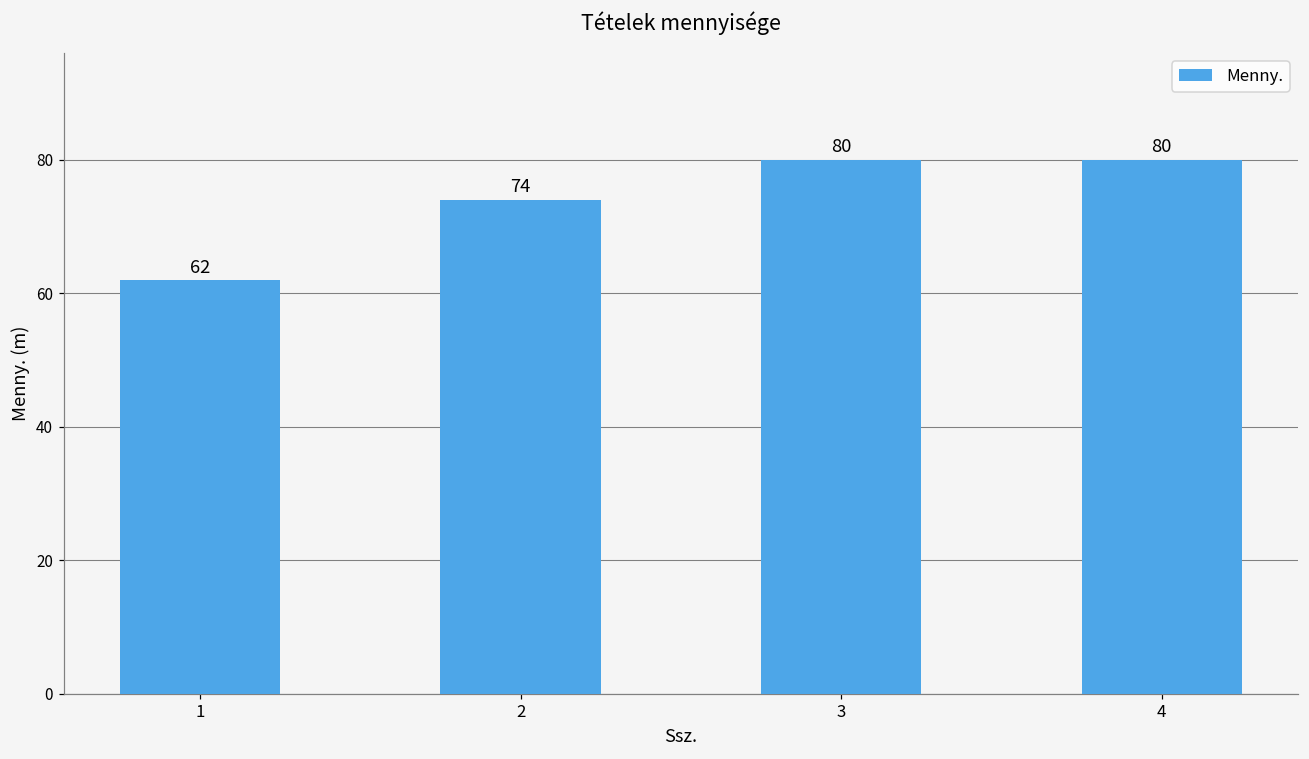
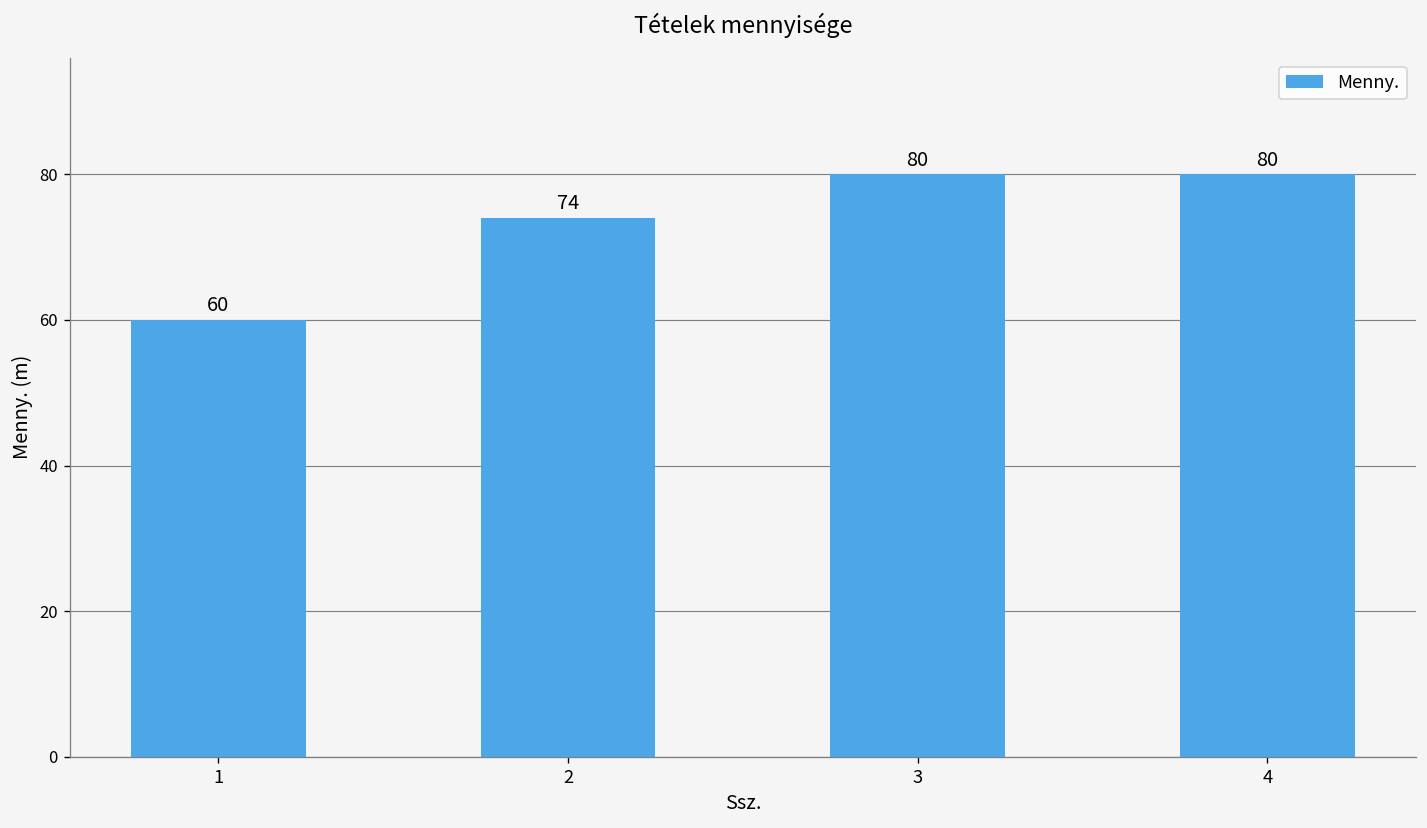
  {
-   "1": 62,
+   "1": 60,
    "2": 74,
    "3": 80,
    "4": 80
  }
